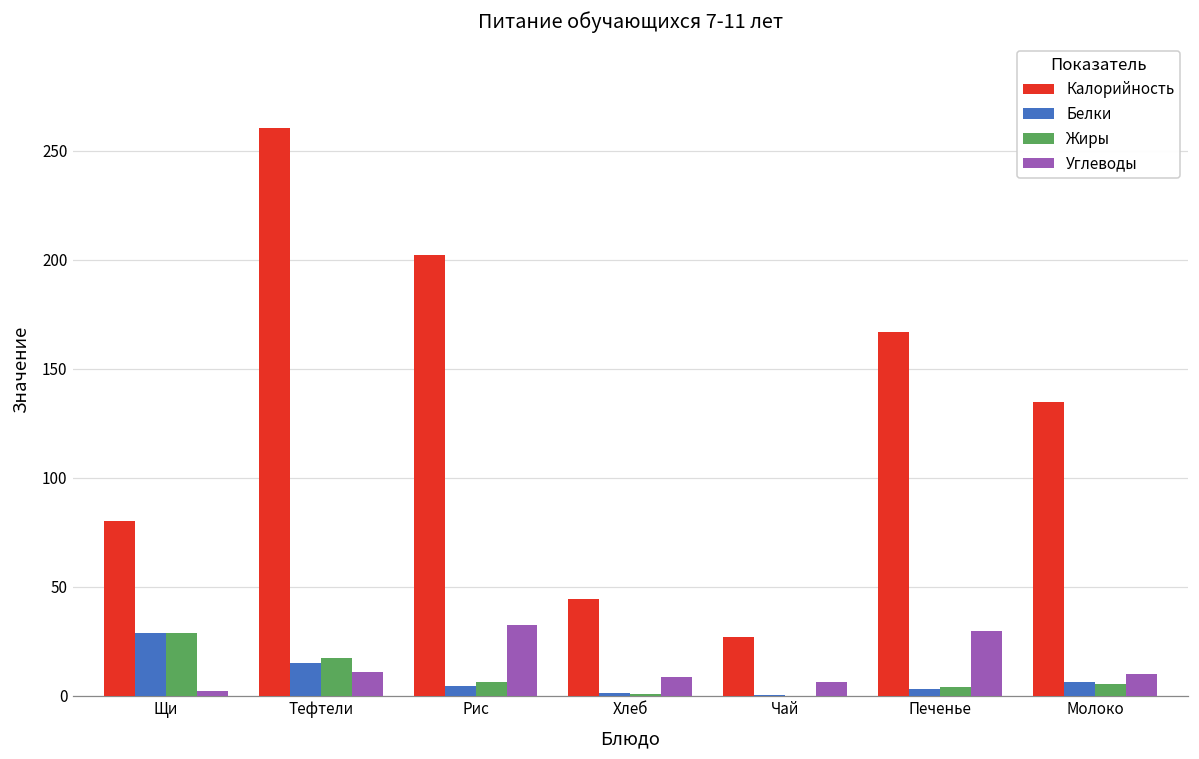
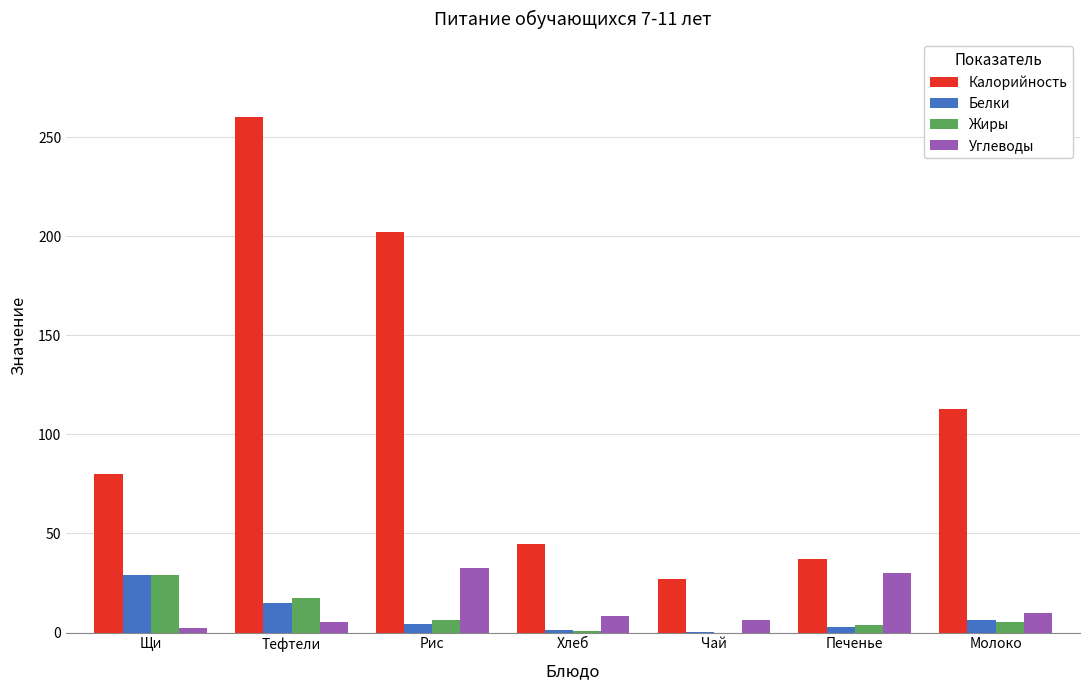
  {
    "Калорийность": {
      "Щи": 80,
      "Тефтели": 260,
      "Рис": 202,
      "Хлеб": 45,
      "Чай": 27,
-     "Печенье": 167,
-     "Молоко": 135
+     "Печенье": 37,
+     "Молоко": 113
    },
    "Белки": {
      "Щи": 29,
      "Тефтели": 15,
      "Рис": 4,
      "Хлеб": 1,
      "Печенье": 3,
      "Молоко": 6
    },
    "Жиры": {
      "Щи": 29,
      "Тефтели": 17,
      "Рис": 6,
      "Чай": 0,
      "Печенье": 4,
      "Молоко": 5
    },
    "Углеводы": {
      "Щи": 2,
-     "Тефтели": 11,
+     "Тефтели": 5,
      "Рис": 33,
      "Хлеб": 8,
      "Чай": 7,
      "Печенье": 30,
      "Молоко": 10
    }
  }
